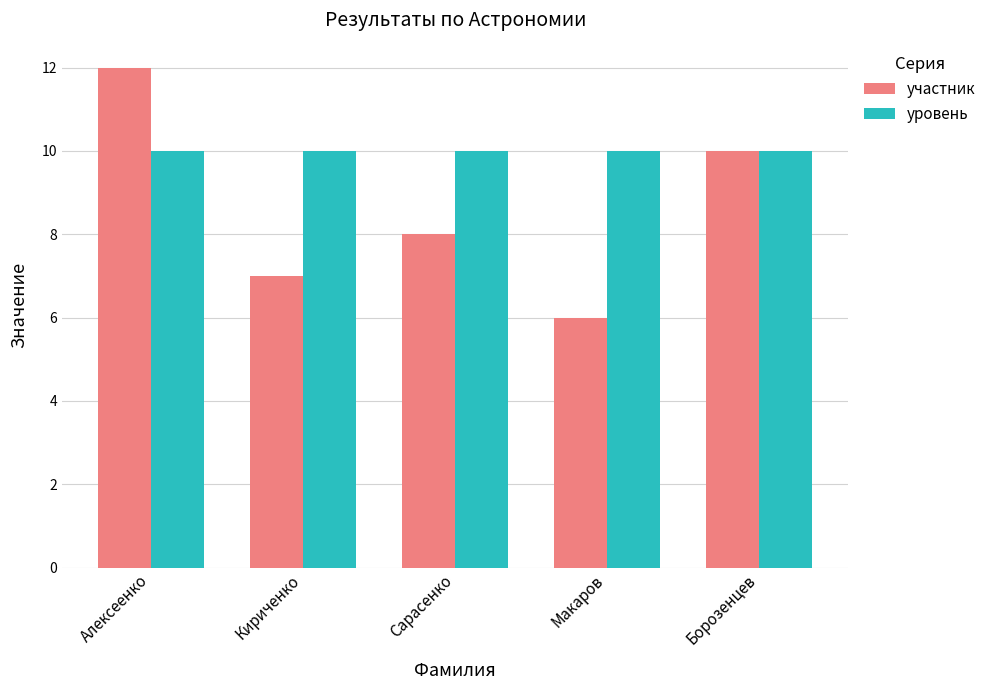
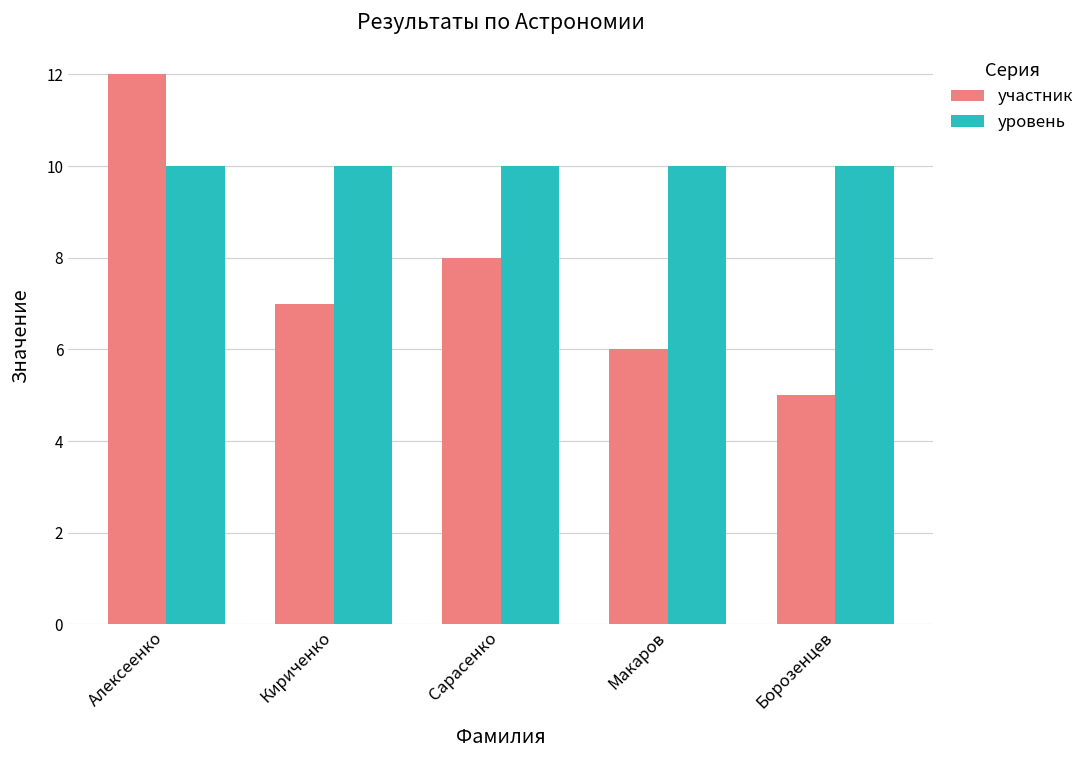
  {
    "участник": {
      "Алексеенко": 12,
      "Кириченко": 7,
      "Сарасенко": 8,
      "Макаров": 6,
-     "Борозенцев": 10
+     "Борозенцев": 5
    },
    "уровень": {
      "Алексеенко": 10,
      "Кириченко": 10,
      "Сарасенко": 10,
      "Макаров": 10,
      "Борозенцев": 10
    }
  }
